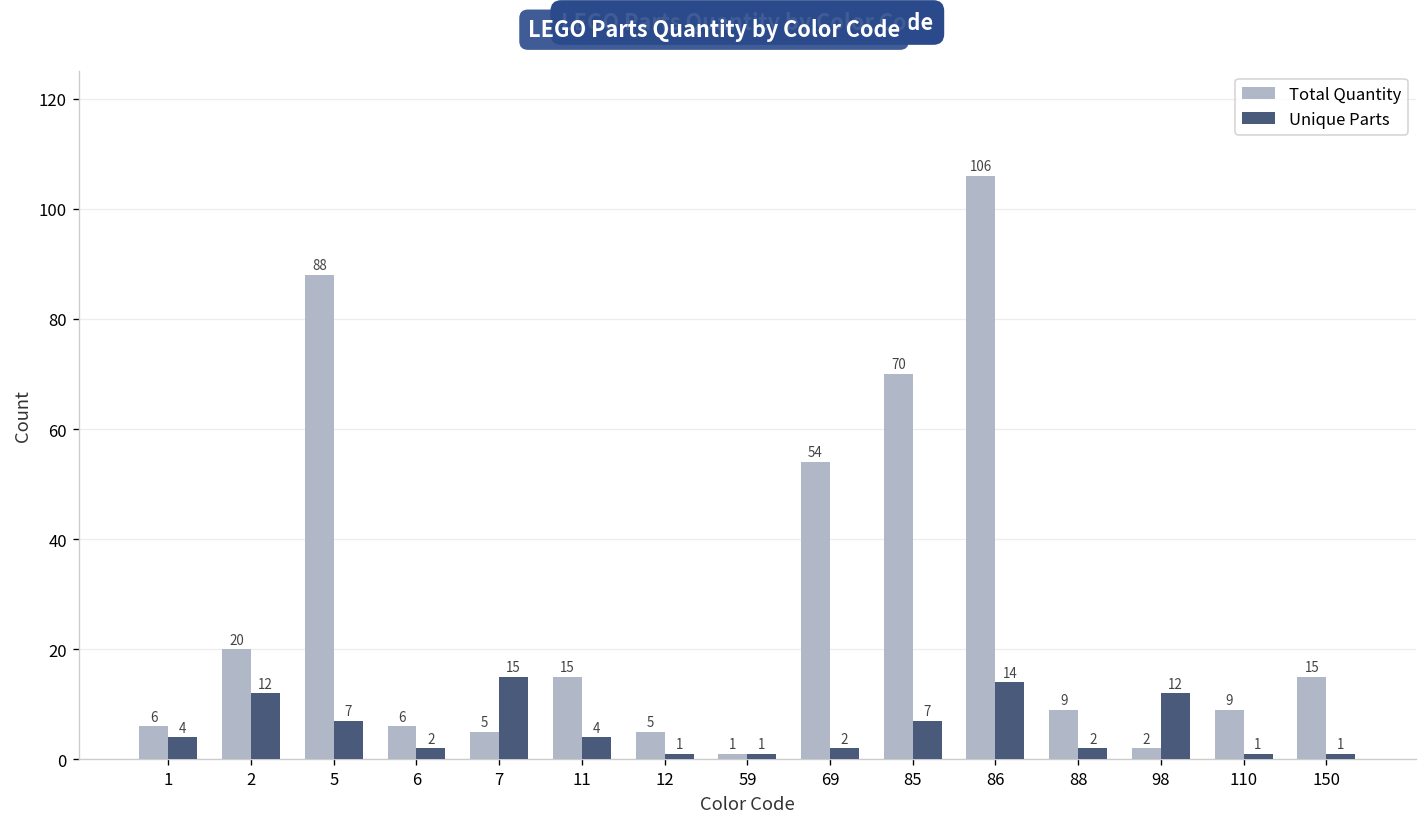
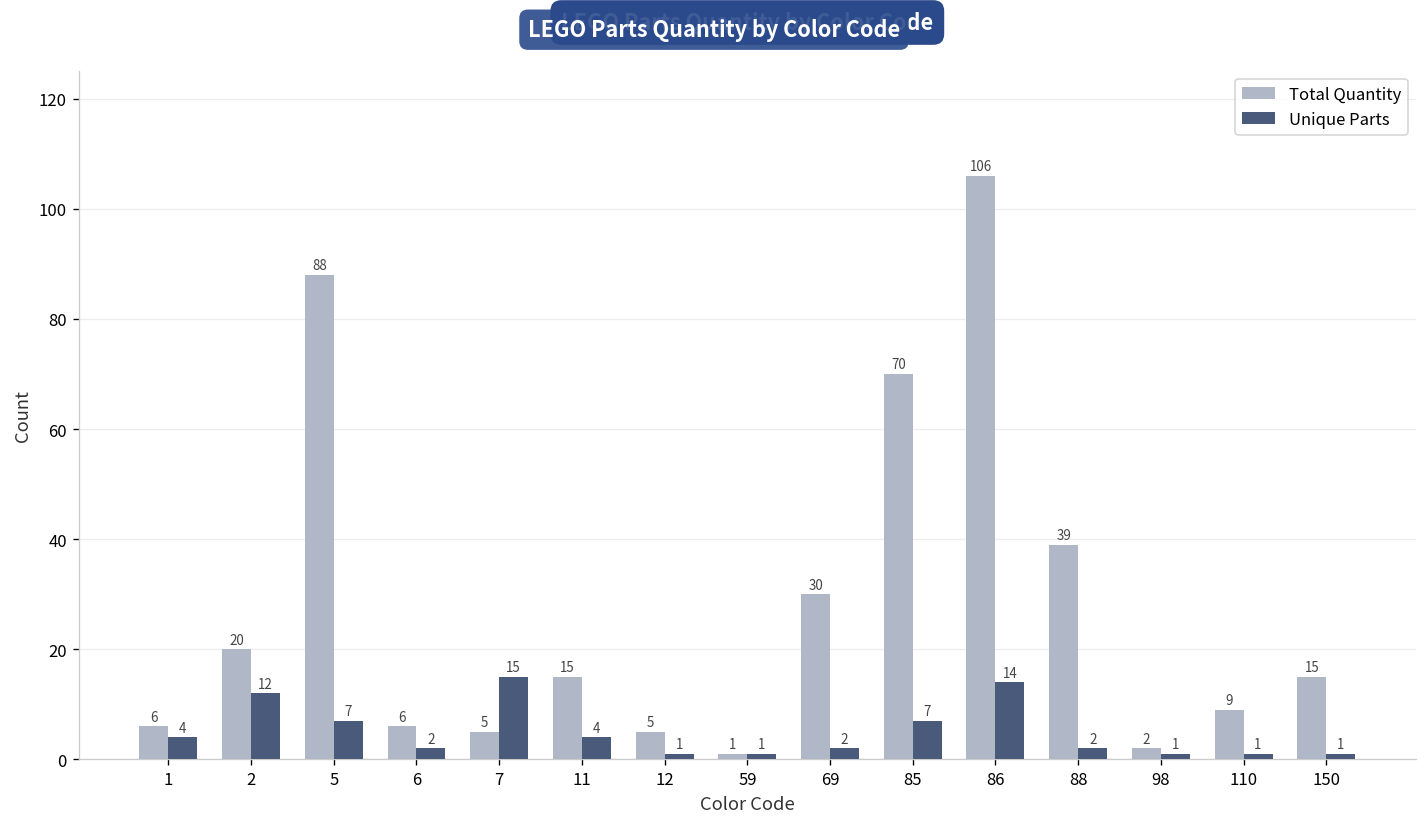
  {
    "Total Quantity": {
      "1": 6,
      "2": 20,
      "5": 88,
      "6": 6,
      "7": 5,
      "11": 15,
      "12": 5,
      "59": 1,
-     "69": 54,
+     "69": 30,
      "85": 70,
      "86": 106,
-     "88": 9,
+     "88": 39,
      "98": 2,
      "110": 9,
      "150": 15
    },
    "Unique Parts": {
      "1": 4,
      "2": 12,
      "5": 7,
      "6": 2,
      "7": 15,
      "11": 4,
      "12": 1,
      "59": 1,
      "69": 2,
      "85": 7,
      "86": 14,
      "88": 2,
-     "98": 12,
+     "98": 1,
      "110": 1,
      "150": 1
    }
  }
